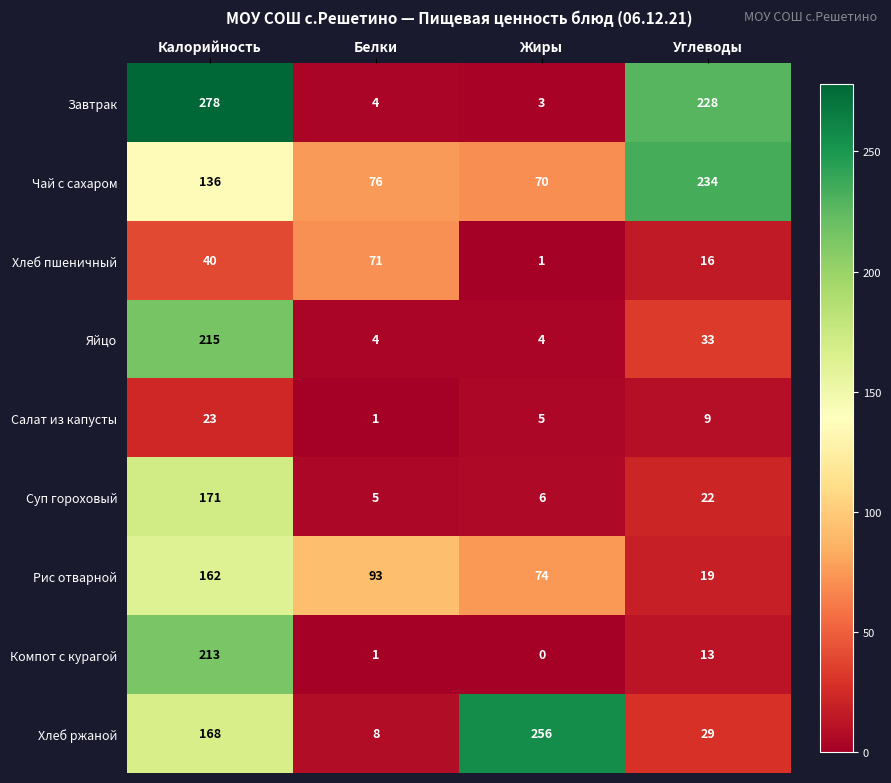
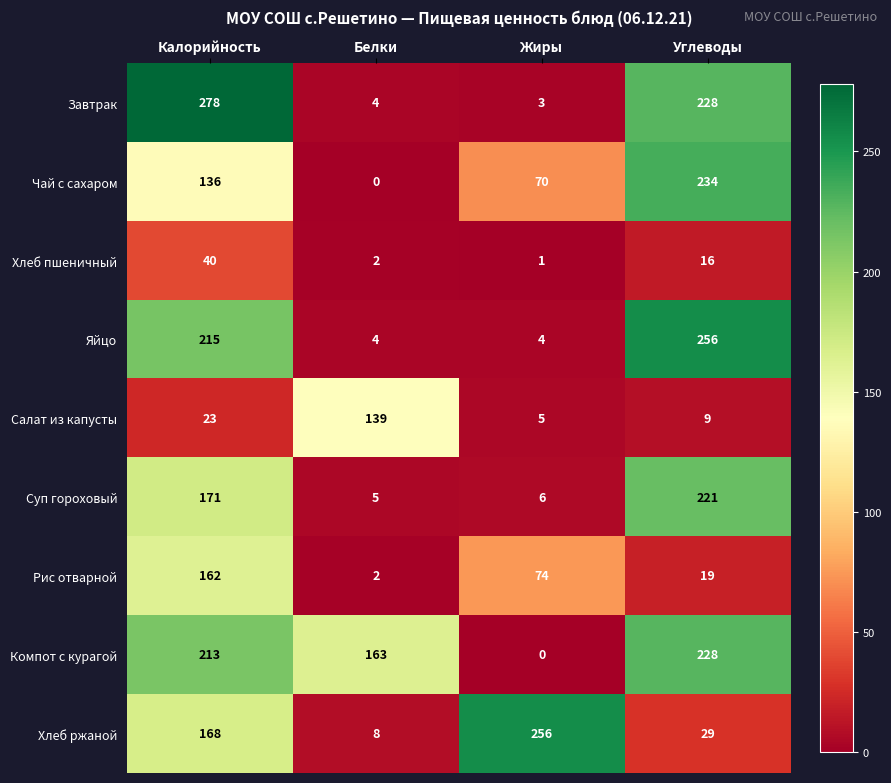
  {
    "Завтрак": {
      "Калорийность": 278,
      "Белки": 4,
      "Жиры": 3,
      "Углеводы": 228
    },
    "Чай с сахаром": {
      "Калорийность": 136,
-     "Белки": 76,
+     "Белки": 0,
      "Жиры": 70,
      "Углеводы": 234
    },
    "Хлеб пшеничный": {
      "Калорийность": 40,
-     "Белки": 71,
+     "Белки": 2,
      "Жиры": 1,
      "Углеводы": 16
    },
    "Яйцо": {
      "Калорийность": 215,
      "Белки": 4,
      "Жиры": 4,
-     "Углеводы": 33
+     "Углеводы": 256
    },
    "Салат из капусты": {
      "Калорийность": 23,
-     "Белки": 1,
+     "Белки": 139,
      "Жиры": 5,
      "Углеводы": 9
    },
    "Суп гороховый": {
      "Калорийность": 171,
      "Белки": 5,
      "Жиры": 6,
-     "Углеводы": 22
+     "Углеводы": 221
    },
    "Рис отварной": {
      "Калорийность": 162,
-     "Белки": 93,
+     "Белки": 2,
      "Жиры": 74,
      "Углеводы": 19
    },
    "Компот с курагой": {
      "Калорийность": 213,
-     "Белки": 1,
+     "Белки": 163,
      "Жиры": 0,
-     "Углеводы": 13
+     "Углеводы": 228
    },
    "Хлеб ржаной": {
      "Калорийность": 168,
      "Белки": 8,
      "Жиры": 256,
      "Углеводы": 29
    }
  }
